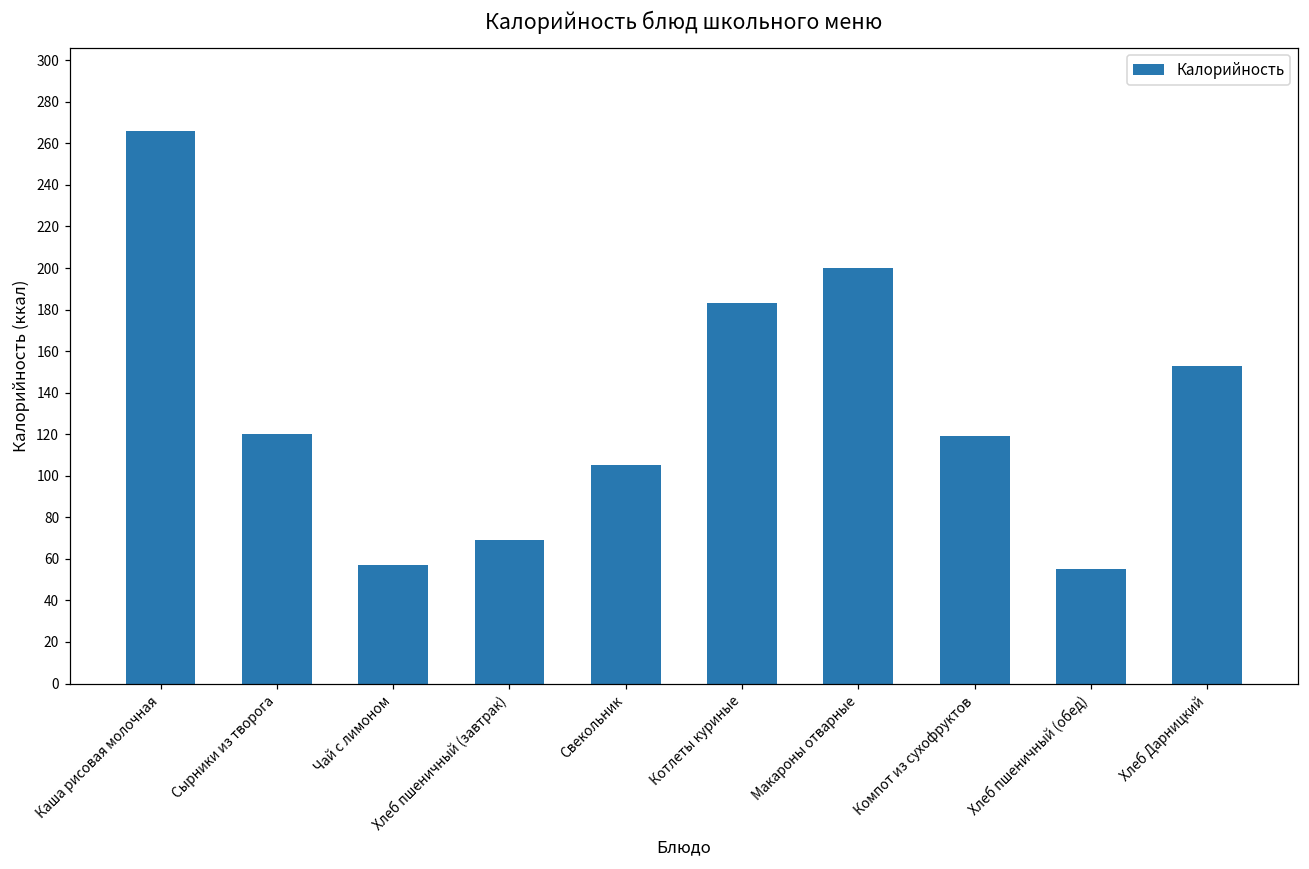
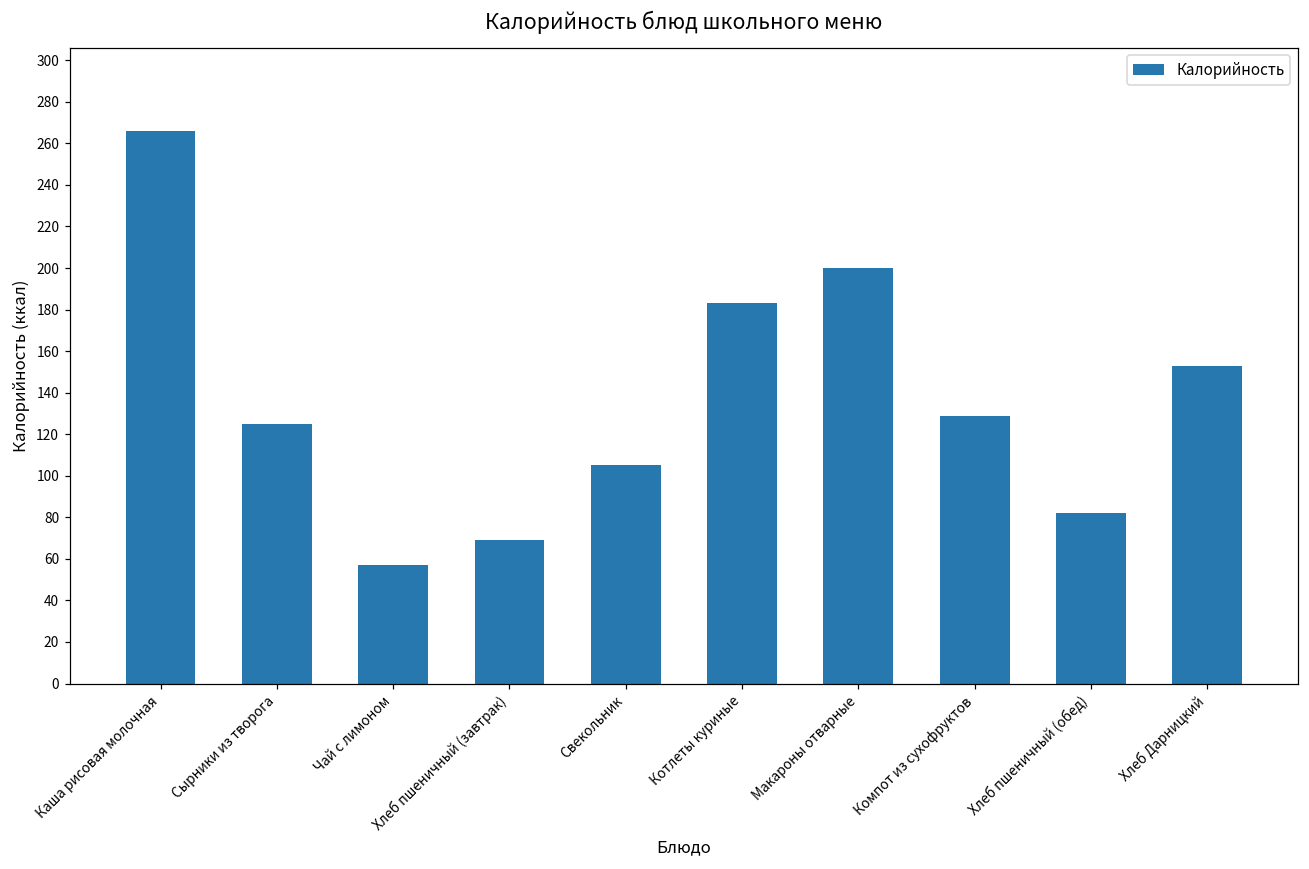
  {
    "Каша рисовая молочная": 266,
-   "Сырники из творога": 120,
+   "Сырники из творога": 125,
    "Чай с лимоном": 57,
    "Хлеб пшеничный (завтрак)": 69,
    "Свекольник": 105,
    "Котлеты куриные": 183,
    "Макароны отварные": 200,
-   "Компот из сухофруктов": 119,
-   "Хлеб пшеничный (обед)": 55,
+   "Компот из сухофруктов": 129,
+   "Хлеб пшеничный (обед)": 82,
    "Хлеб Дарницкий": 153
  }
